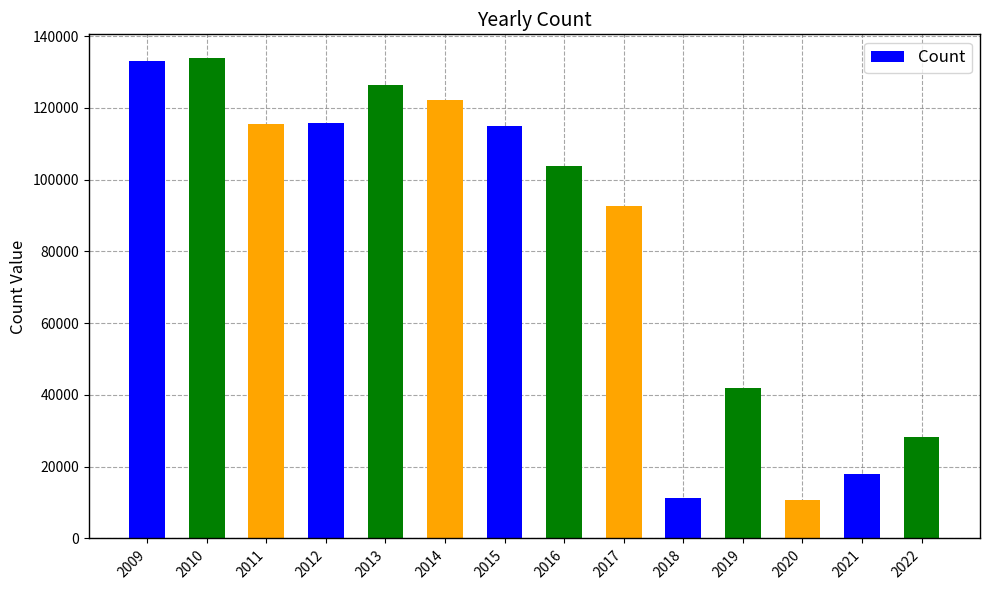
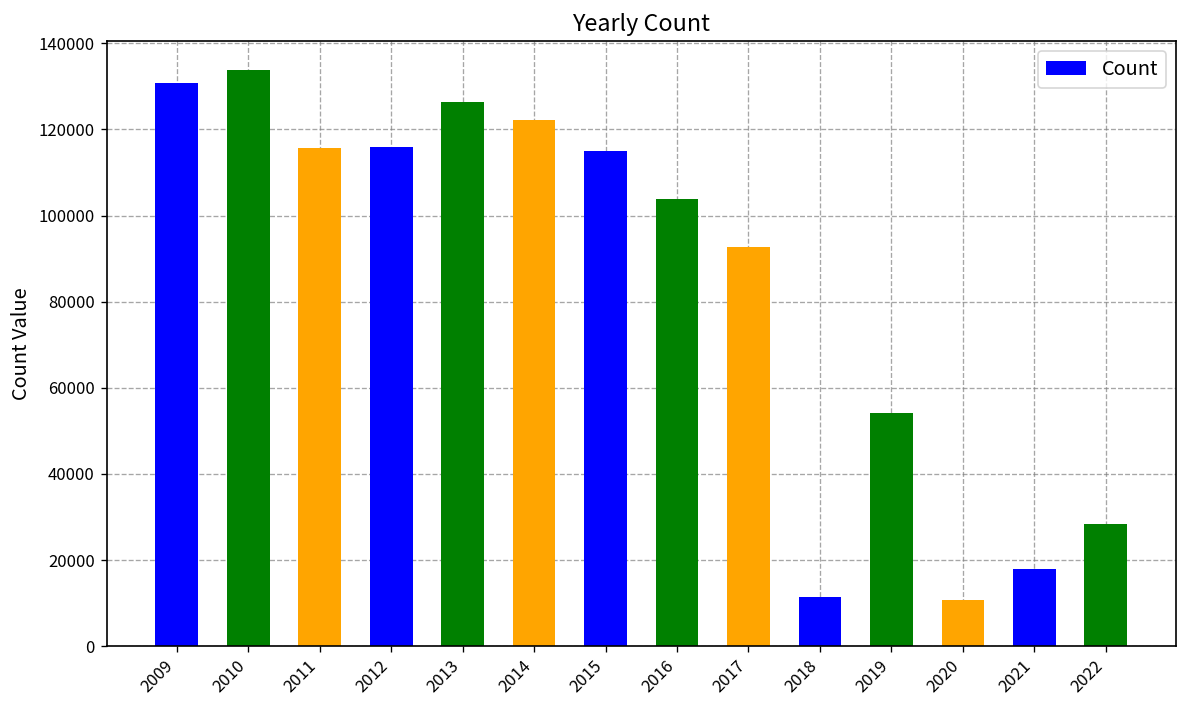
  {
-   "2009": 133000,
+   "2009": 131000,
    "2010": 134000,
    "2011": 116000,
    "2012": 116000,
    "2013": 126000,
    "2014": 122000,
    "2015": 115000,
    "2016": 104000,
    "2017": 93000,
    "2018": 11000,
-   "2019": 42000,
+   "2019": 54000,
    "2020": 11000,
    "2021": 18000,
    "2022": 28000
  }
